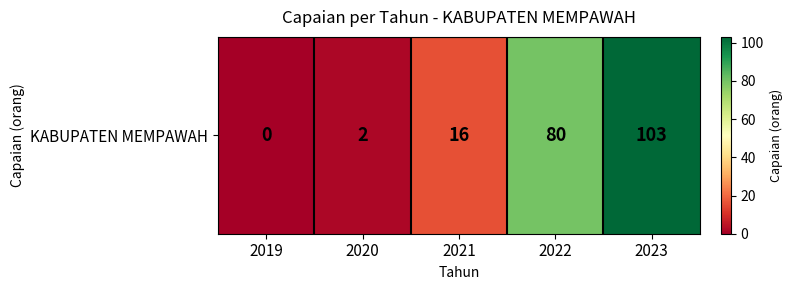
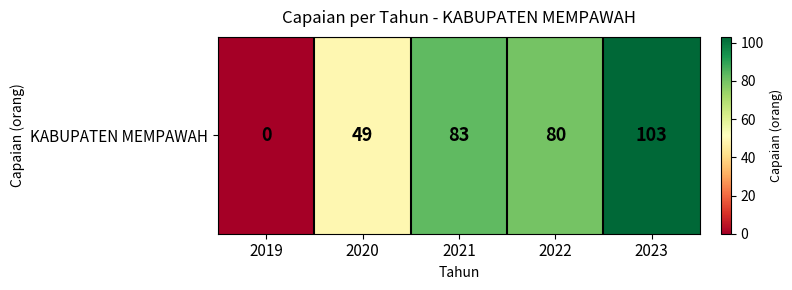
  {
    "KABUPATEN MEMPAWAH": {
      "2019": 0,
-     "2020": 2,
-     "2021": 16,
+     "2020": 49,
+     "2021": 83,
      "2022": 80,
      "2023": 103
    }
  }
